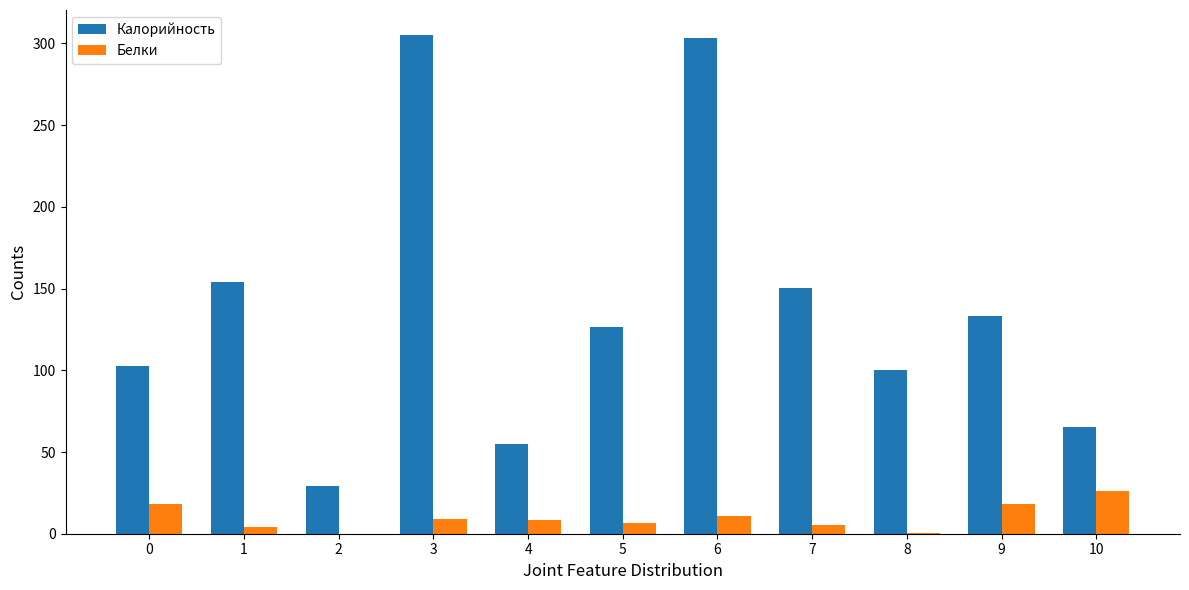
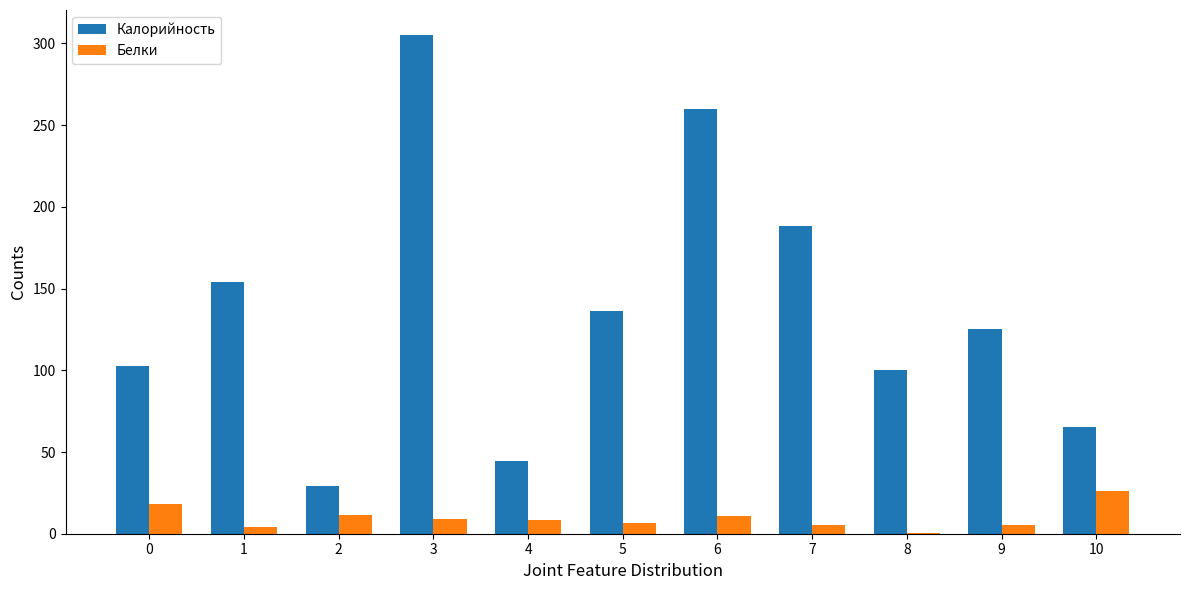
  {
    "Калорийность": {
      "0": 103,
      "1": 154,
      "2": 29,
      "3": 305,
-     "4": 55,
-     "5": 127,
-     "6": 303,
-     "7": 151,
+     "4": 45,
+     "5": 137,
+     "6": 260,
+     "7": 188,
      "8": 100,
-     "9": 133,
+     "9": 125,
      "10": 65
    },
    "Белки": {
      "0": 18,
      "1": 4,
-     "2": 0,
+     "2": 11,
      "3": 9,
      "4": 8,
      "5": 7,
      "6": 11,
      "7": 5,
-     "9": 18,
+     "9": 6,
      "10": 26
    }
  }
